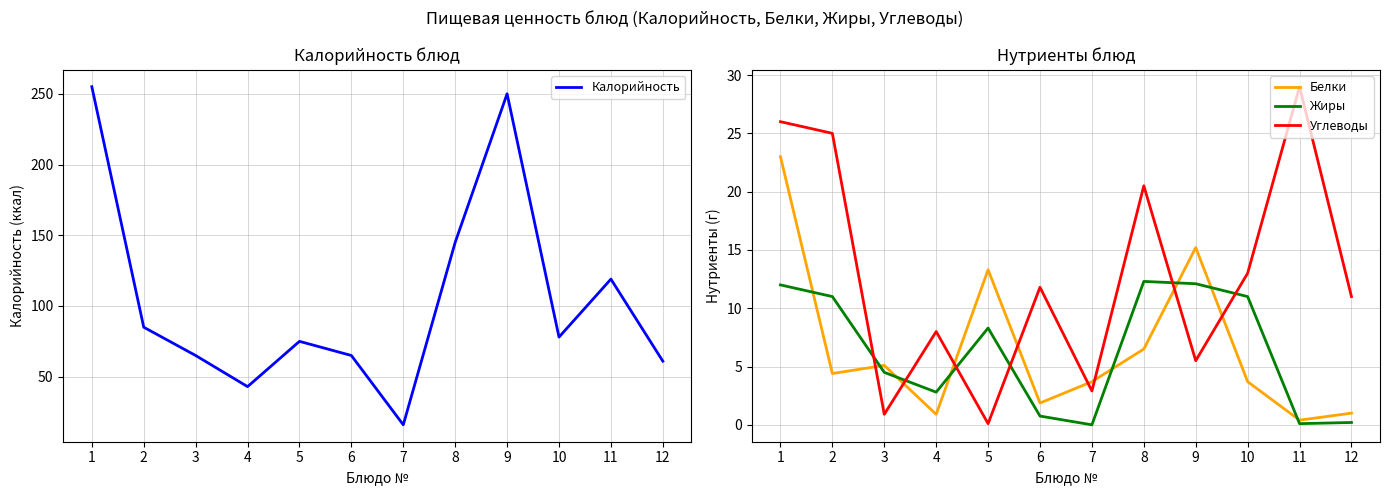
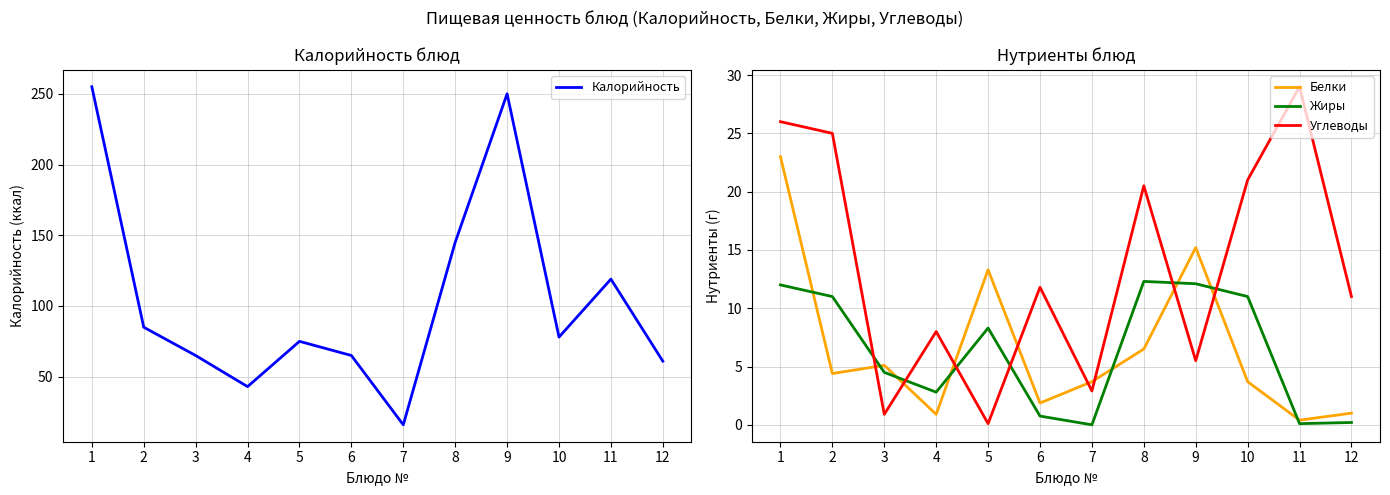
  {
    "Калорийность блюд": {
      "1": 255,
      "2": 85,
      "3": 65,
      "4": 43,
      "5": 75,
      "6": 65,
      "7": 16,
      "8": 145,
      "9": 250,
      "10": 78,
      "11": 119,
      "12": 61
    },
    "Нутриенты блюд": {
      "Белки": {
        "1": 23,
        "2": 4.4,
        "3": 5,
        "4": 1,
        "5": 13.3,
        "6": 2,
        "7": 3.7,
        "8": 6.5,
        "9": 15,
        "10": 3.7,
        "11": 0.4,
        "12": 1
      },
      "Жиры": {
        "1": 12,
        "2": 11,
        "3": 4.5,
        "4": 3,
        "5": 8.3,
        "6": 0.8,
        "7": 0,
        "8": 12.3,
        "9": 12,
        "10": 11,
        "11": 0,
        "12": 0
      },
      "Углеводы": {
        "1": 26,
        "2": 25,
        "3": 1,
        "4": 8,
        "5": 0,
        "6": 12,
        "7": 3,
        "8": 20.5,
        "9": 5.5,
-       "10": 13,
+       "10": 21,
        "12": 11
      }
    }
  }
